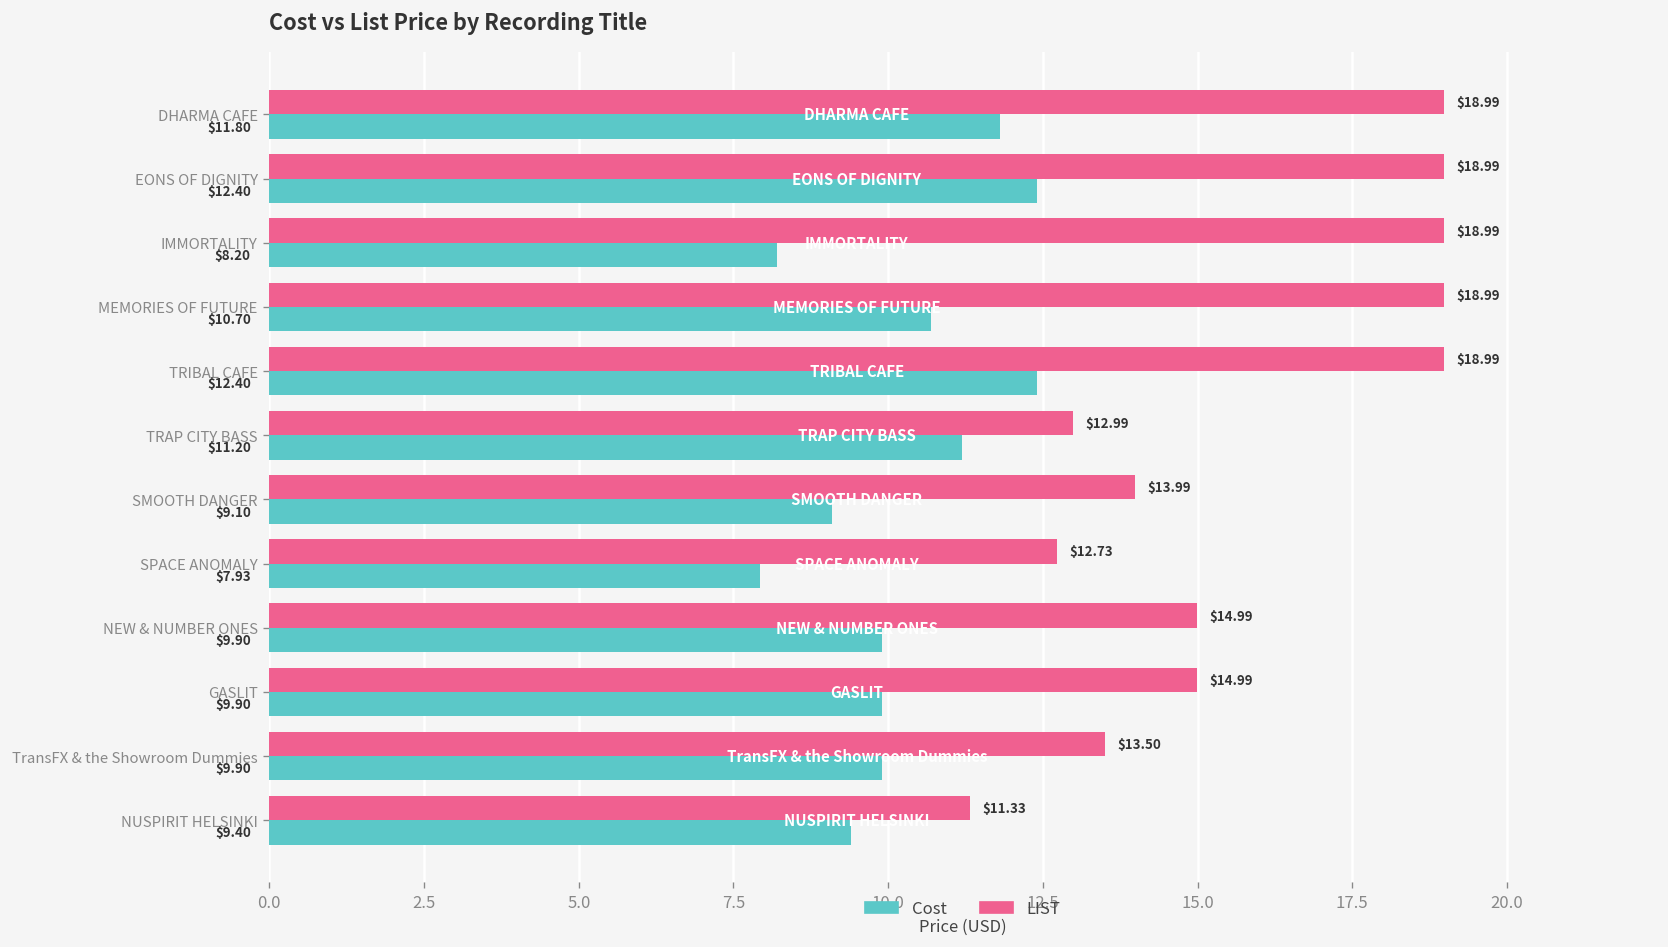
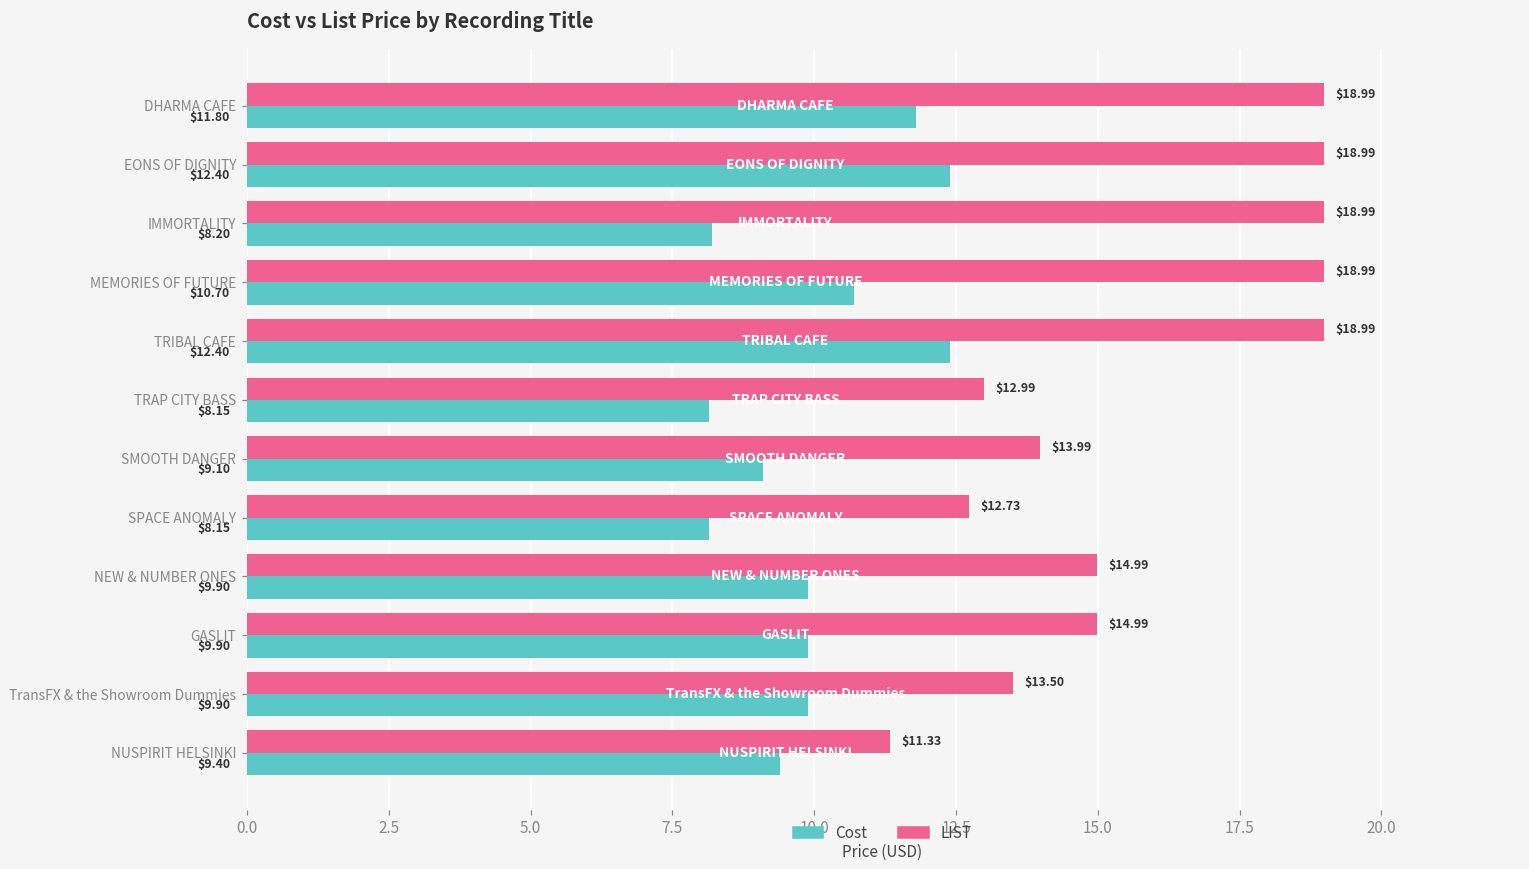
  {
    "Cost": {
-     "TRAP CITY BASS": "$11.20",
-     "SPACE ANOMALY": "$7.93"
+     "TRAP CITY BASS": "$8.15",
+     "SPACE ANOMALY": "$8.15"
    },
    "LIST": {
      "DHARMA CAFE": "$18.99",
      "EONS OF DIGNITY": "$18.99",
      "IMMORTALITY": "$18.99",
      "MEMORIES OF FUTURE": "$18.99",
      "TRIBAL CAFE": "$18.99",
      "TRAP CITY BASS": "$12.99",
      "SMOOTH DANGER": "$13.99",
      "SPACE ANOMALY": "$12.73",
      "NEW & NUMBER ONES": "$14.99",
      "GASLIT": "$14.99",
      "TransFX & the Showroom Dummies": "$13.50",
      "NUSPIRIT HELSINKI": "$11.33"
    }
  }
